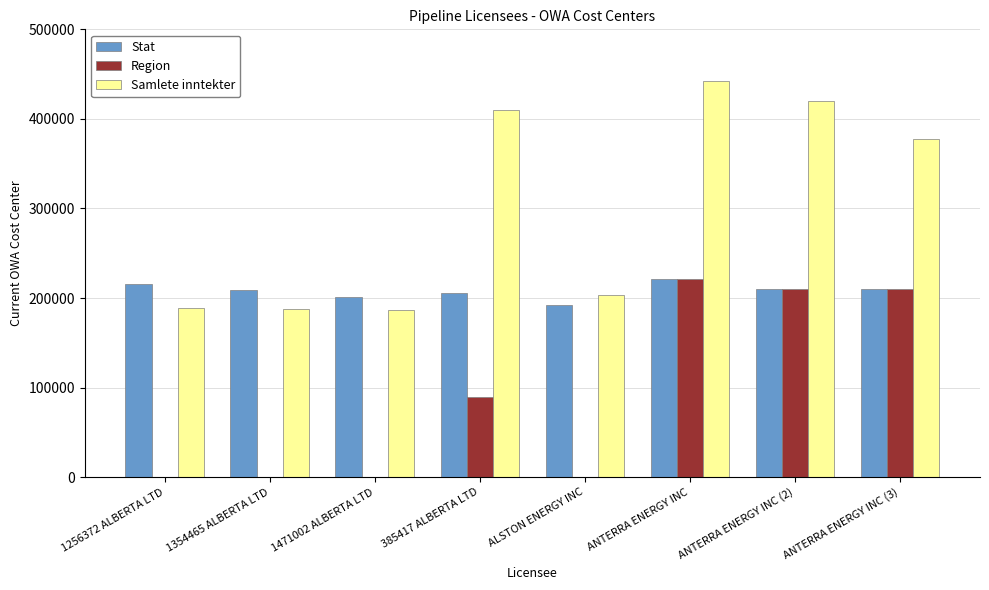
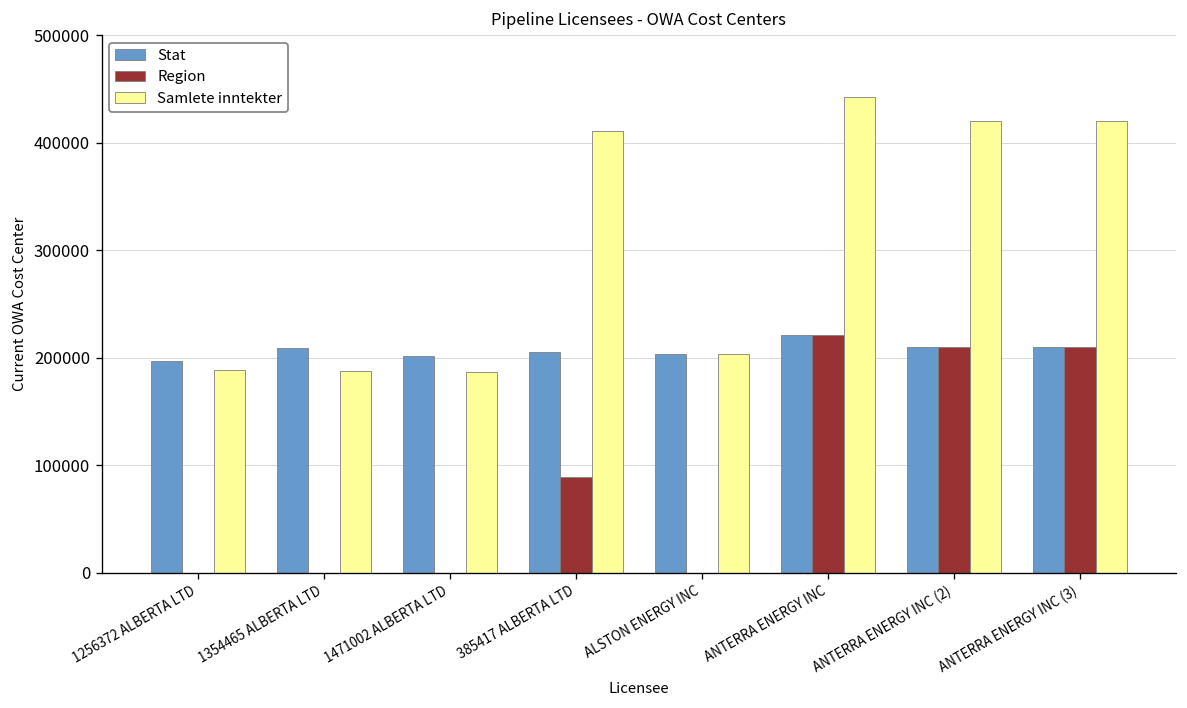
  {
    "Stat": {
-     "1256372 ALBERTA LTD": 220000,
+     "1256372 ALBERTA LTD": 200000,
      "1354465 ALBERTA LTD": 210000,
      "1471002 ALBERTA LTD": 200000,
      "385417 ALBERTA LTD": 210000,
-     "ALSTON ENERGY INC": 190000,
+     "ALSTON ENERGY INC": 200000,
      "ANTERRA ENERGY INC": 220000,
      "ANTERRA ENERGY INC (2)": 210000,
      "ANTERRA ENERGY INC (3)": 210000
    },
    "Region": {
      "1256372 ALBERTA LTD": 0,
      "1354465 ALBERTA LTD": 0,
      "1471002 ALBERTA LTD": 0,
      "385417 ALBERTA LTD": 90000,
      "ALSTON ENERGY INC": 0,
      "ANTERRA ENERGY INC": 220000,
      "ANTERRA ENERGY INC (2)": 210000,
      "ANTERRA ENERGY INC (3)": 210000
    },
    "Samlete inntekter": {
      "1256372 ALBERTA LTD": 190000,
      "1354465 ALBERTA LTD": 190000,
      "1471002 ALBERTA LTD": 190000,
      "385417 ALBERTA LTD": 410000,
      "ALSTON ENERGY INC": 200000,
      "ANTERRA ENERGY INC": 440000,
      "ANTERRA ENERGY INC (2)": 420000,
-     "ANTERRA ENERGY INC (3)": 380000
+     "ANTERRA ENERGY INC (3)": 420000
    }
  }
